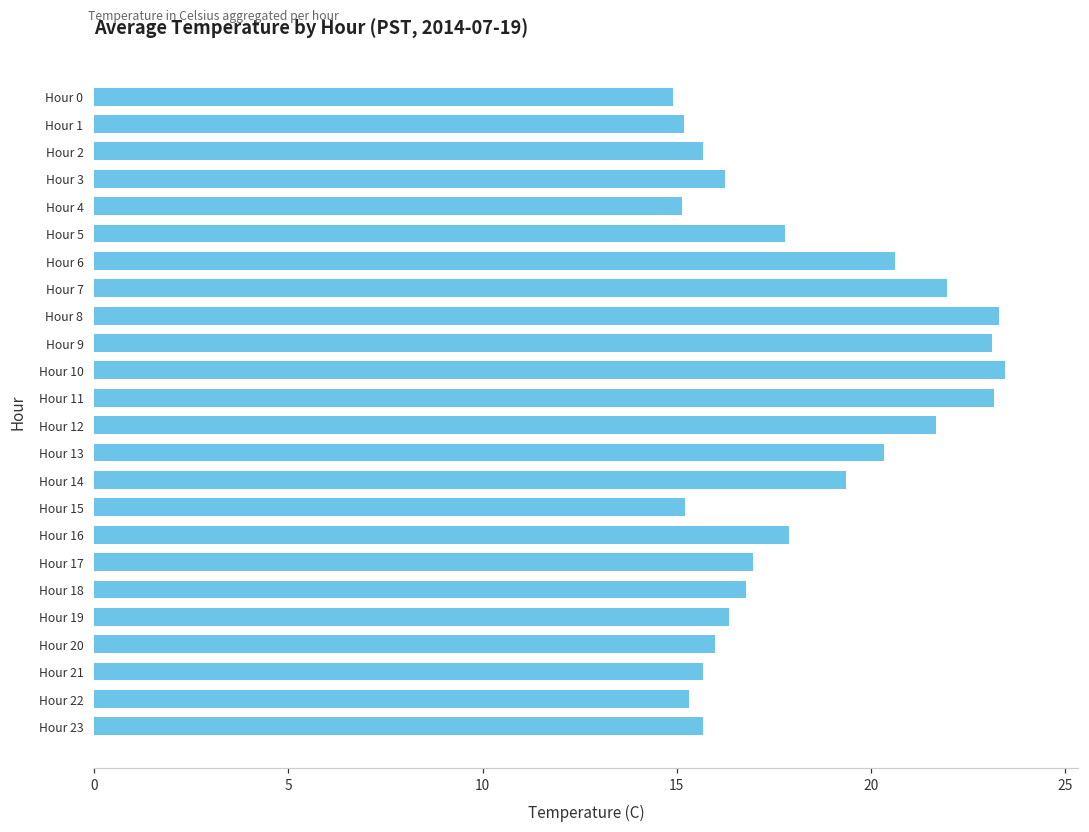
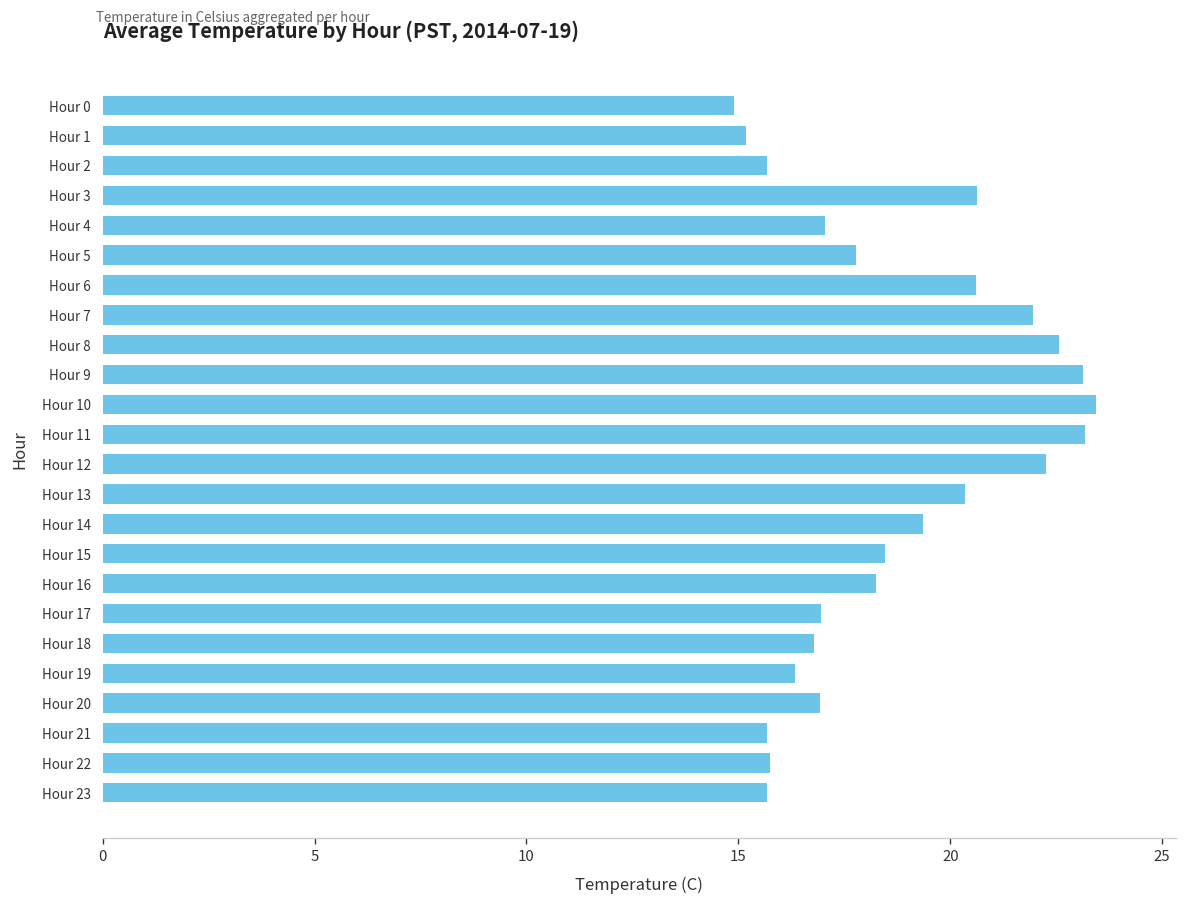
  {
    "Hour 0": 14.9,
    "Hour 1": 15.2,
    "Hour 2": 15.7,
-   "Hour 3": 16.2,
-   "Hour 4": 15.1,
+   "Hour 3": 20.6,
+   "Hour 4": 17.1,
    "Hour 5": 17.8,
    "Hour 6": 20.6,
    "Hour 7": 22.0,
-   "Hour 8": 23.3,
+   "Hour 8": 22.6,
    "Hour 9": 23.1,
    "Hour 10": 23.5,
    "Hour 11": 23.2,
-   "Hour 12": 21.7,
+   "Hour 12": 22.3,
    "Hour 13": 20.3,
    "Hour 14": 19.4,
-   "Hour 15": 15.2,
-   "Hour 16": 17.9,
+   "Hour 15": 18.5,
+   "Hour 16": 18.3,
    "Hour 17": 17.0,
    "Hour 18": 16.8,
    "Hour 19": 16.3,
-   "Hour 20": 16.0,
+   "Hour 20": 16.9,
    "Hour 21": 15.7,
-   "Hour 22": 15.3,
+   "Hour 22": 15.8,
    "Hour 23": 15.7
  }
